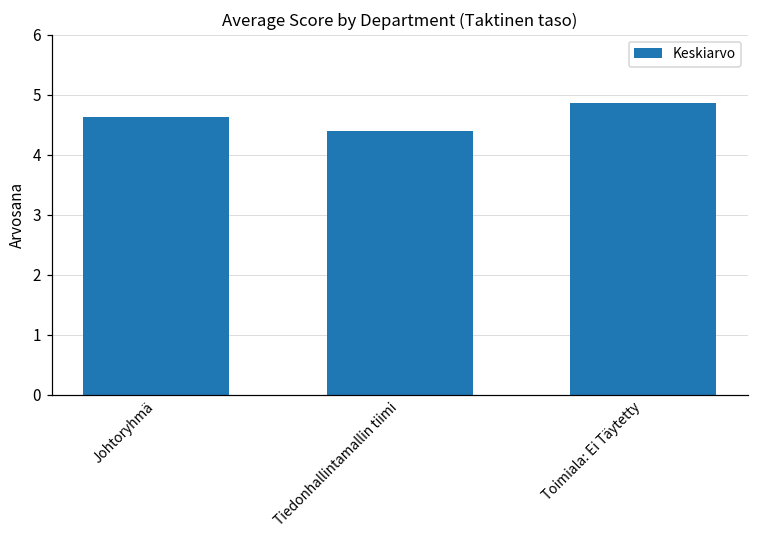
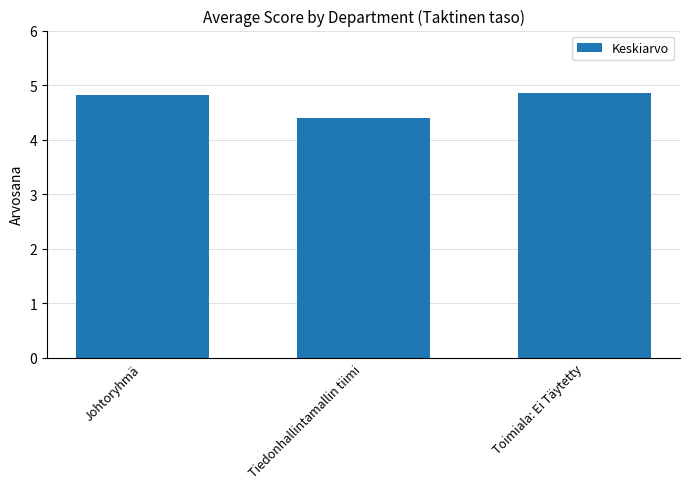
  {
-   "Johtoryhmä": 4.6,
+   "Johtoryhmä": 4.8,
    "Tiedonhallintamallin tiimi": 4.4,
    "Toimiala: Ei Täytetty": 4.9
  }
